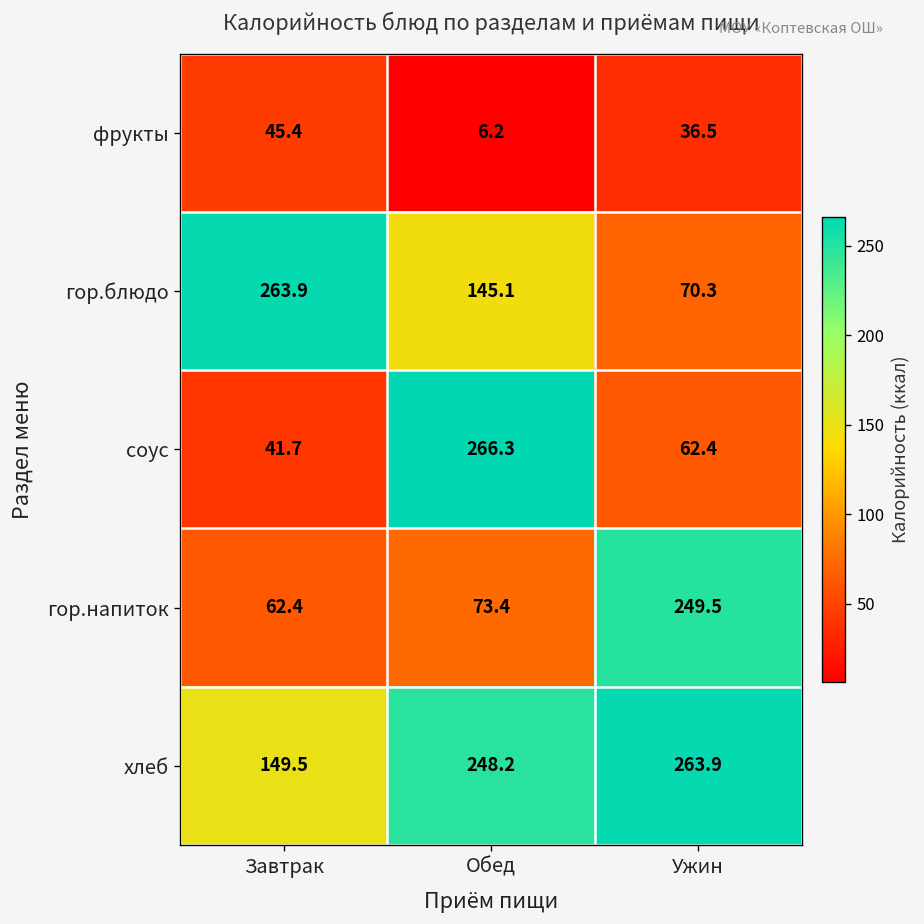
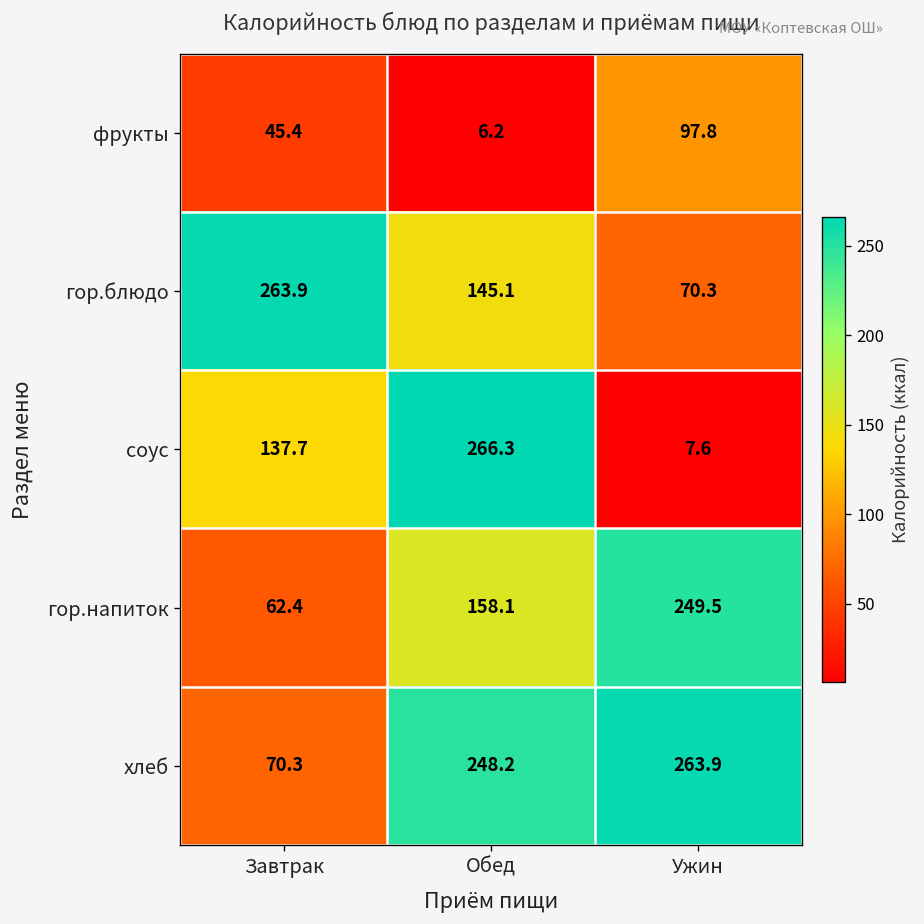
  {
    "фрукты": {
      "Завтрак": 45.4,
      "Обед": 6.2,
-     "Ужин": 36.5
+     "Ужин": 97.8
    },
    "гор.блюдо": {
      "Завтрак": 263.9,
      "Обед": 145.1,
      "Ужин": 70.3
    },
    "соус": {
-     "Завтрак": 41.7,
+     "Завтрак": 137.7,
      "Обед": 266.3,
-     "Ужин": 62.4
+     "Ужин": 7.6
    },
    "гор.напиток": {
      "Завтрак": 62.4,
-     "Обед": 73.4,
+     "Обед": 158.1,
      "Ужин": 249.5
    },
    "хлеб": {
-     "Завтрак": 149.5,
+     "Завтрак": 70.3,
      "Обед": 248.2,
      "Ужин": 263.9
    }
  }
